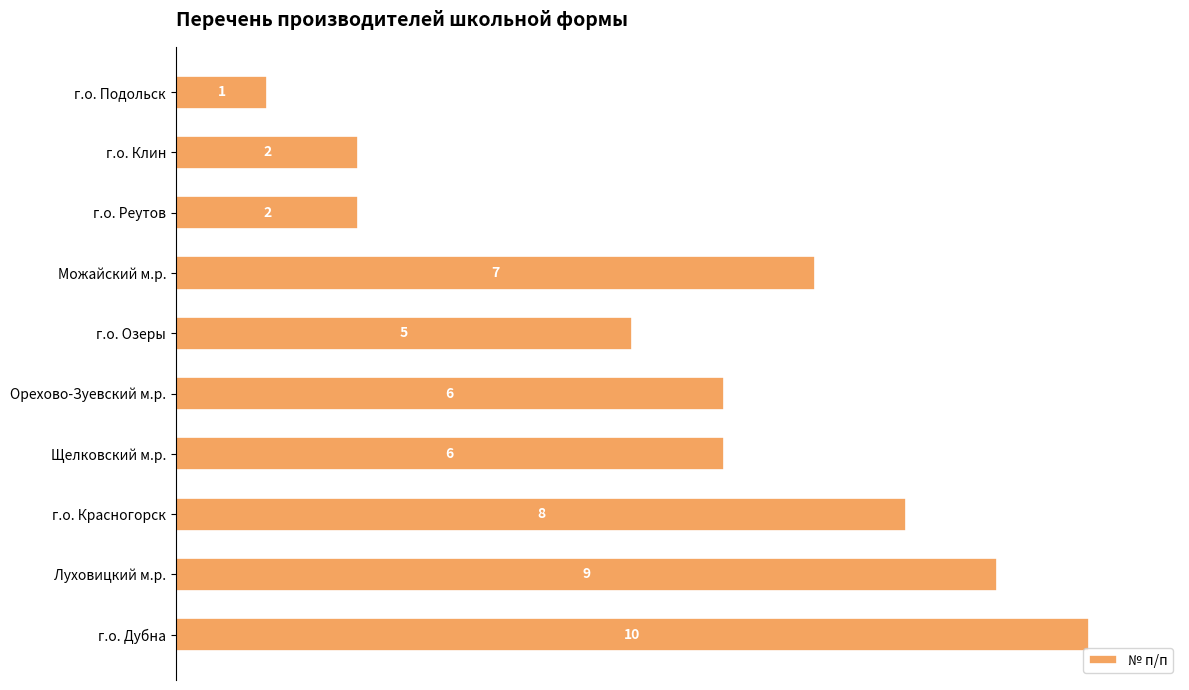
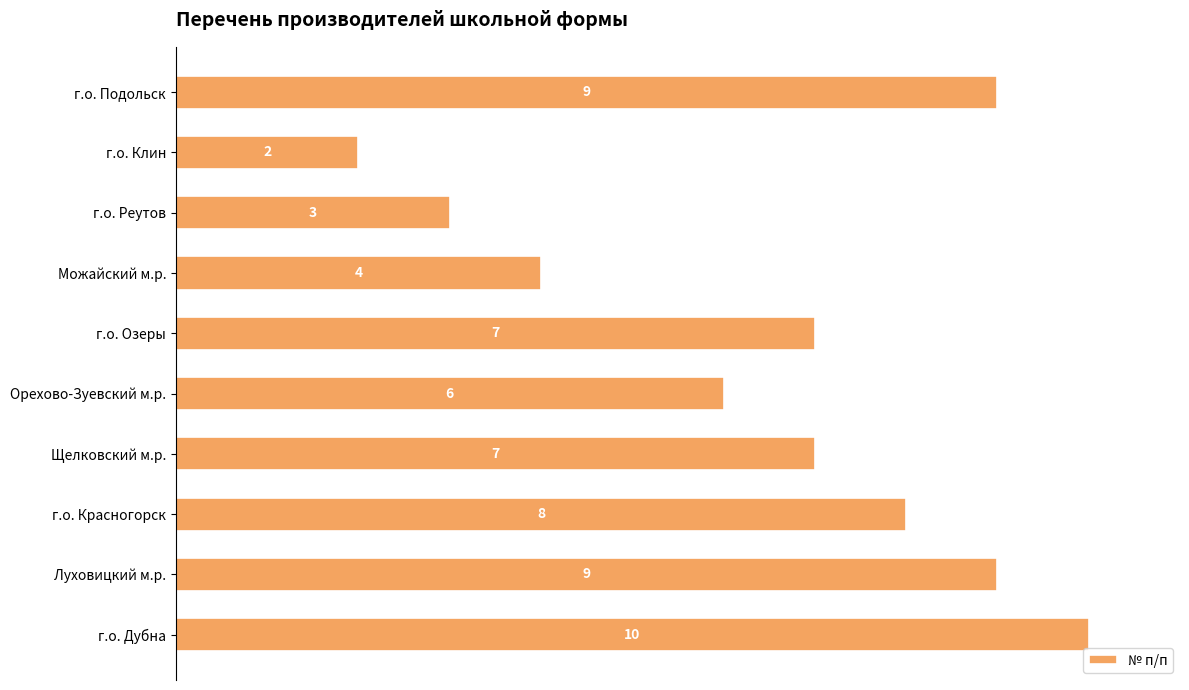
  {
-   "г.о. Подольск": 1,
+   "г.о. Подольск": 9,
    "г.о. Клин": 2,
-   "г.о. Реутов": 2,
-   "Можайский м.р.": 7,
-   "г.о. Озеры": 5,
+   "г.о. Реутов": 3,
+   "Можайский м.р.": 4,
+   "г.о. Озеры": 7,
    "Орехово-Зуевский м.р.": 6,
-   "Щелковский м.р.": 6,
+   "Щелковский м.р.": 7,
    "г.о. Красногорск": 8,
    "Луховицкий м.р.": 9,
    "г.о. Дубна": 10
  }
